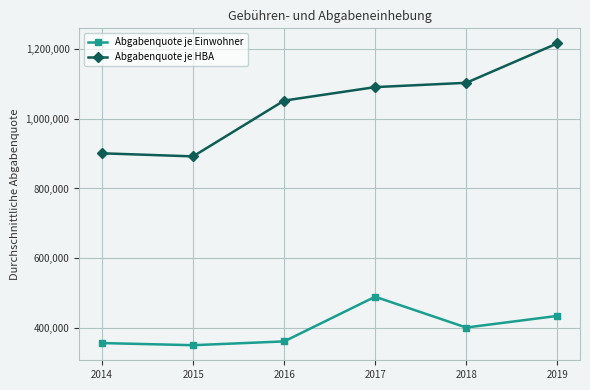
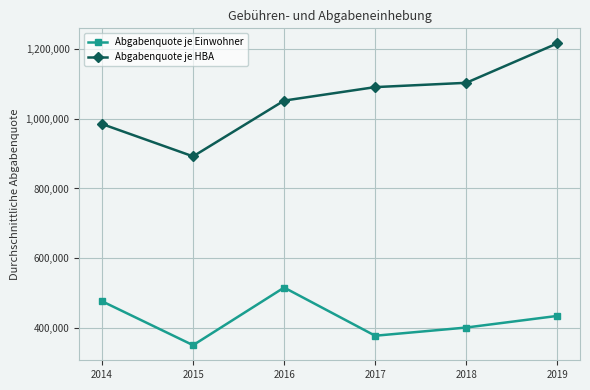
  {
    "Abgabenquote je Einwohner": {
-     "2014": "360,000",
+     "2014": "480,000",
      "2015": "350,000",
-     "2016": "360,000",
-     "2017": "490,000",
+     "2016": "520,000",
+     "2017": "380,000",
      "2018": "400,000",
      "2019": "430,000"
    },
    "Abgabenquote je HBA": {
-     "2014": "900,000",
+     "2014": "990,000",
      "2015": "890,000",
      "2016": "1,050,000",
      "2017": "1,090,000",
      "2018": "1,100,000",
      "2019": "1,220,000"
    }
  }
